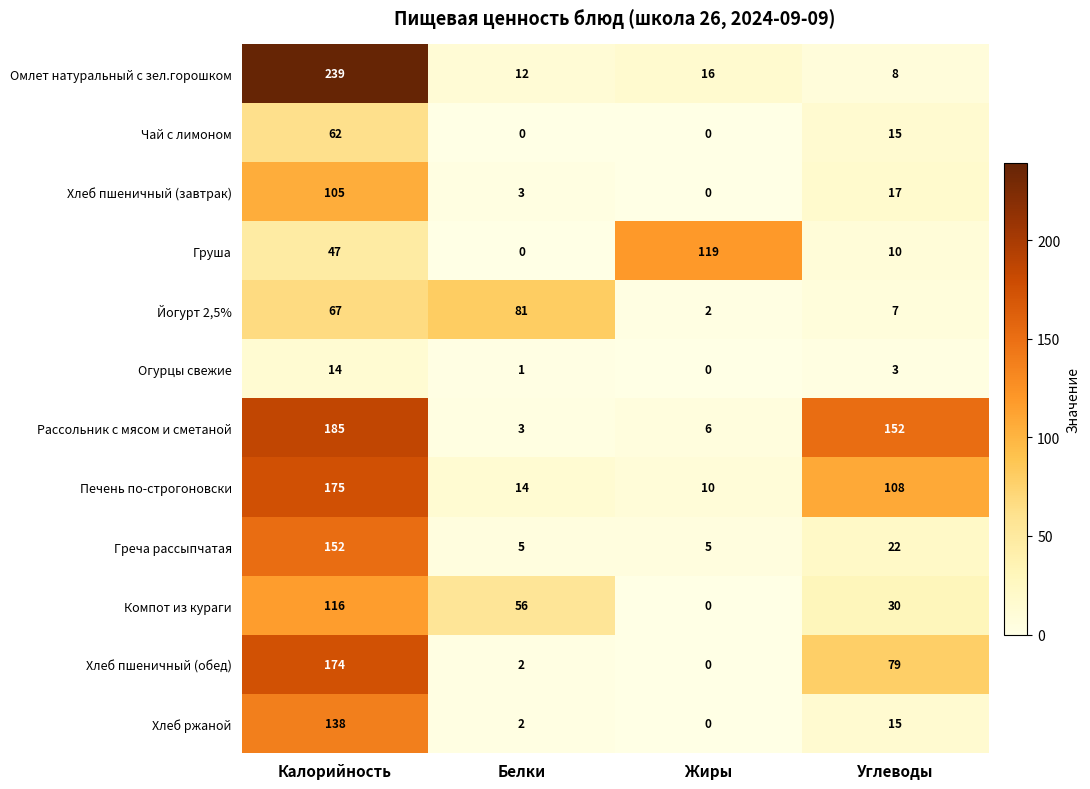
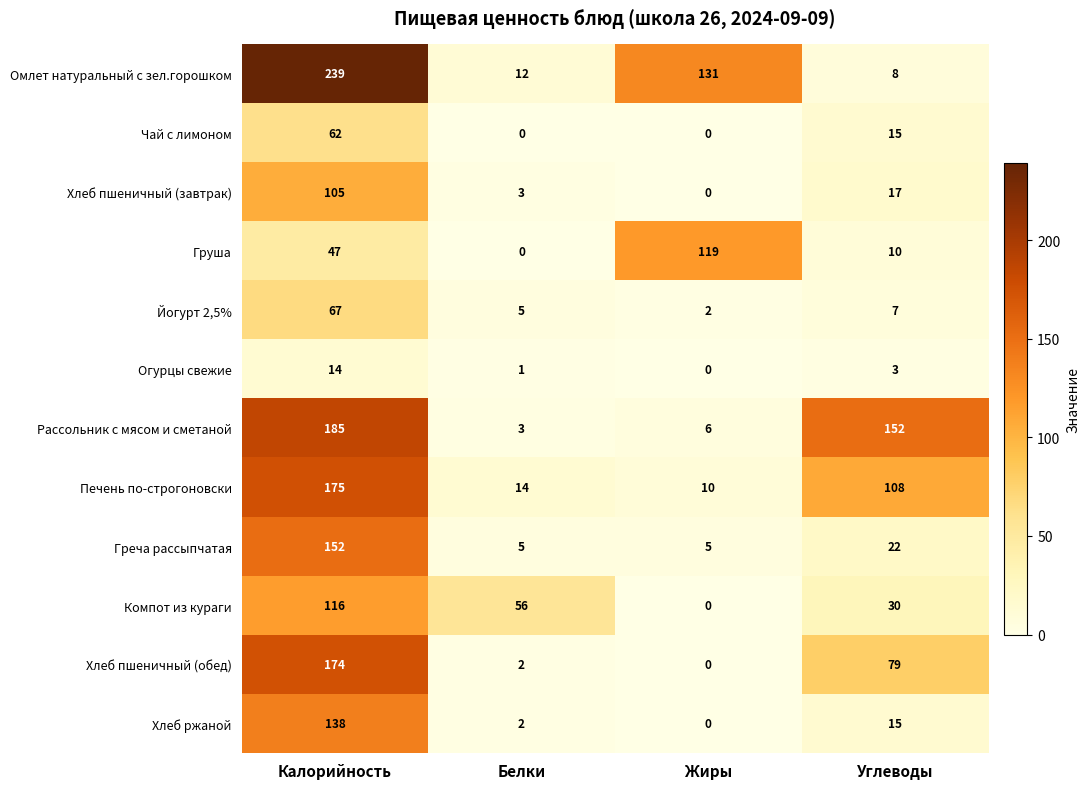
  {
    "Омлет натуральный с зел.горошком": {
      "Калорийность": 239,
      "Белки": 12,
-     "Жиры": 16,
+     "Жиры": 131,
      "Углеводы": 8
    },
    "Чай с лимоном": {
      "Калорийность": 62,
      "Белки": 0,
      "Жиры": 0,
      "Углеводы": 15
    },
    "Хлеб пшеничный (завтрак)": {
      "Калорийность": 105,
      "Белки": 3,
      "Жиры": 0,
      "Углеводы": 17
    },
    "Груша": {
      "Калорийность": 47,
      "Белки": 0,
      "Жиры": 119,
      "Углеводы": 10
    },
    "Йогурт 2,5%": {
      "Калорийность": 67,
-     "Белки": 81,
+     "Белки": 5,
      "Жиры": 2,
      "Углеводы": 7
    },
    "Огурцы свежие": {
      "Калорийность": 14,
      "Белки": 1,
      "Жиры": 0,
      "Углеводы": 3
    },
    "Рассольник с мясом и сметаной": {
      "Калорийность": 185,
      "Белки": 3,
      "Жиры": 6,
      "Углеводы": 152
    },
    "Печень по-строгоновски": {
      "Калорийность": 175,
      "Белки": 14,
      "Жиры": 10,
      "Углеводы": 108
    },
    "Греча рассыпчатая": {
      "Калорийность": 152,
      "Белки": 5,
      "Жиры": 5,
      "Углеводы": 22
    },
    "Компот из кураги": {
      "Калорийность": 116,
      "Белки": 56,
      "Жиры": 0,
      "Углеводы": 30
    },
    "Хлеб пшеничный (обед)": {
      "Калорийность": 174,
      "Белки": 2,
      "Жиры": 0,
      "Углеводы": 79
    },
    "Хлеб ржаной": {
      "Калорийность": 138,
      "Белки": 2,
      "Жиры": 0,
      "Углеводы": 15
    }
  }
